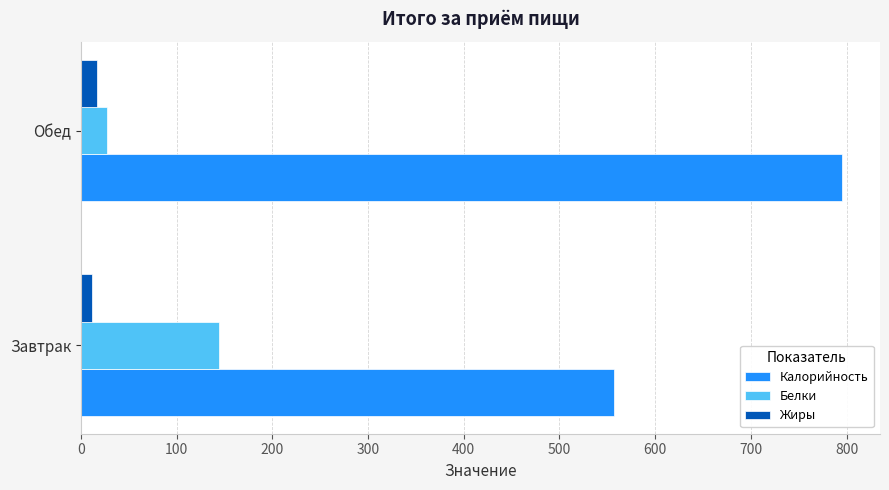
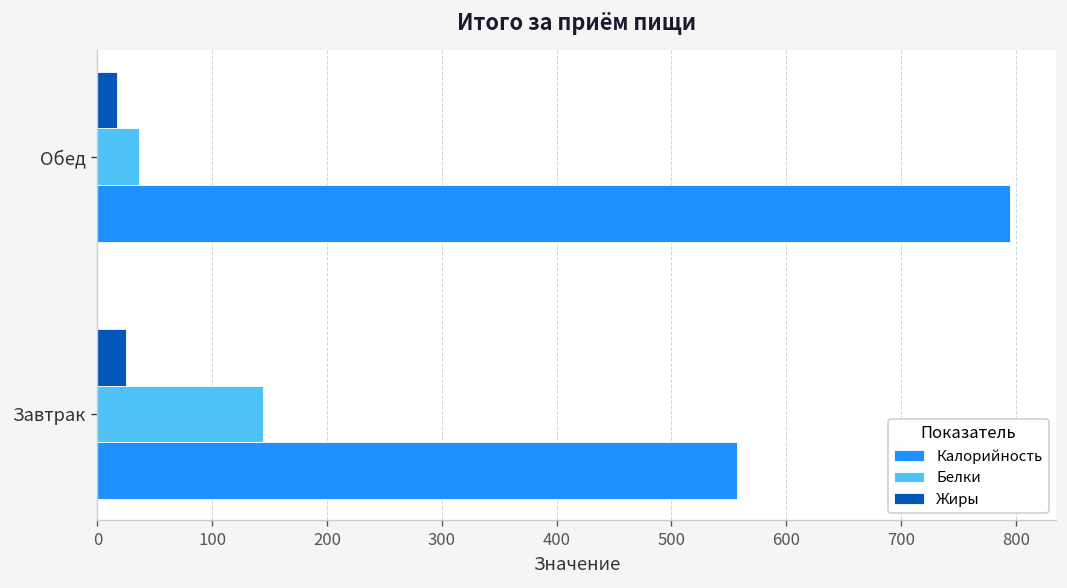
  {
    "Калорийность": {
      "Обед": 800,
      "Завтрак": 560
    },
    "Белки": {
-     "Обед": 30,
+     "Обед": 40,
      "Завтрак": 140
    },
    "Жиры": {
      "Обед": 20,
-     "Завтрак": 10
+     "Завтрак": 30
    }
  }
